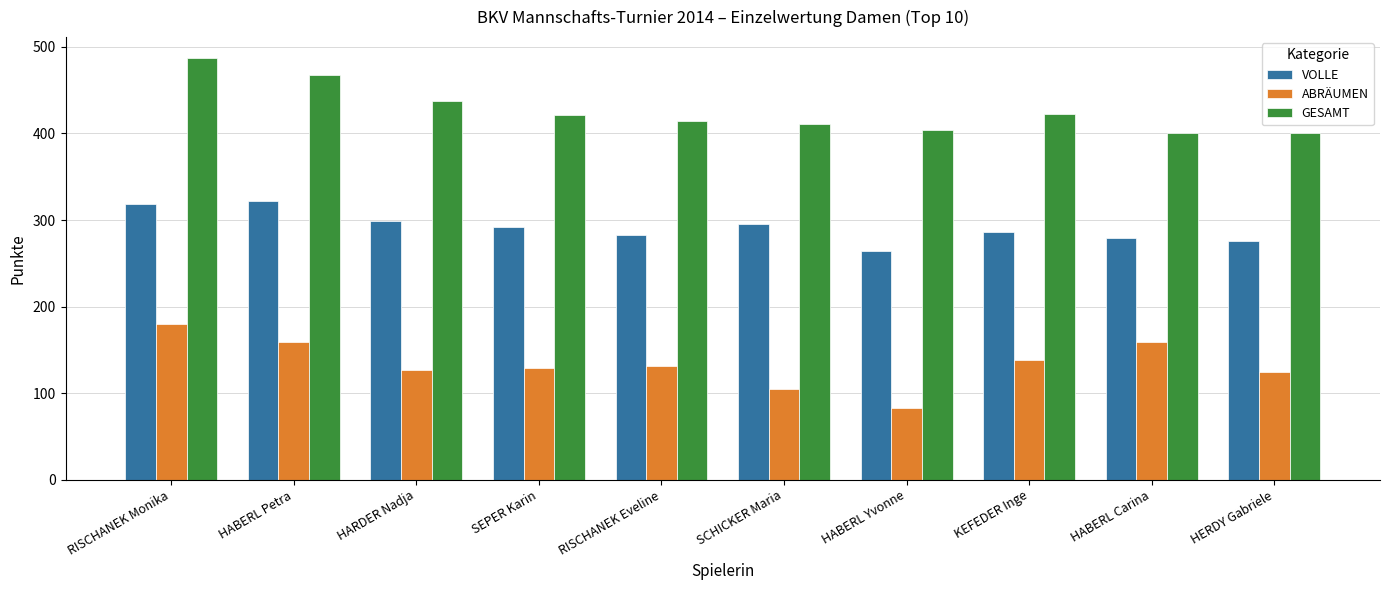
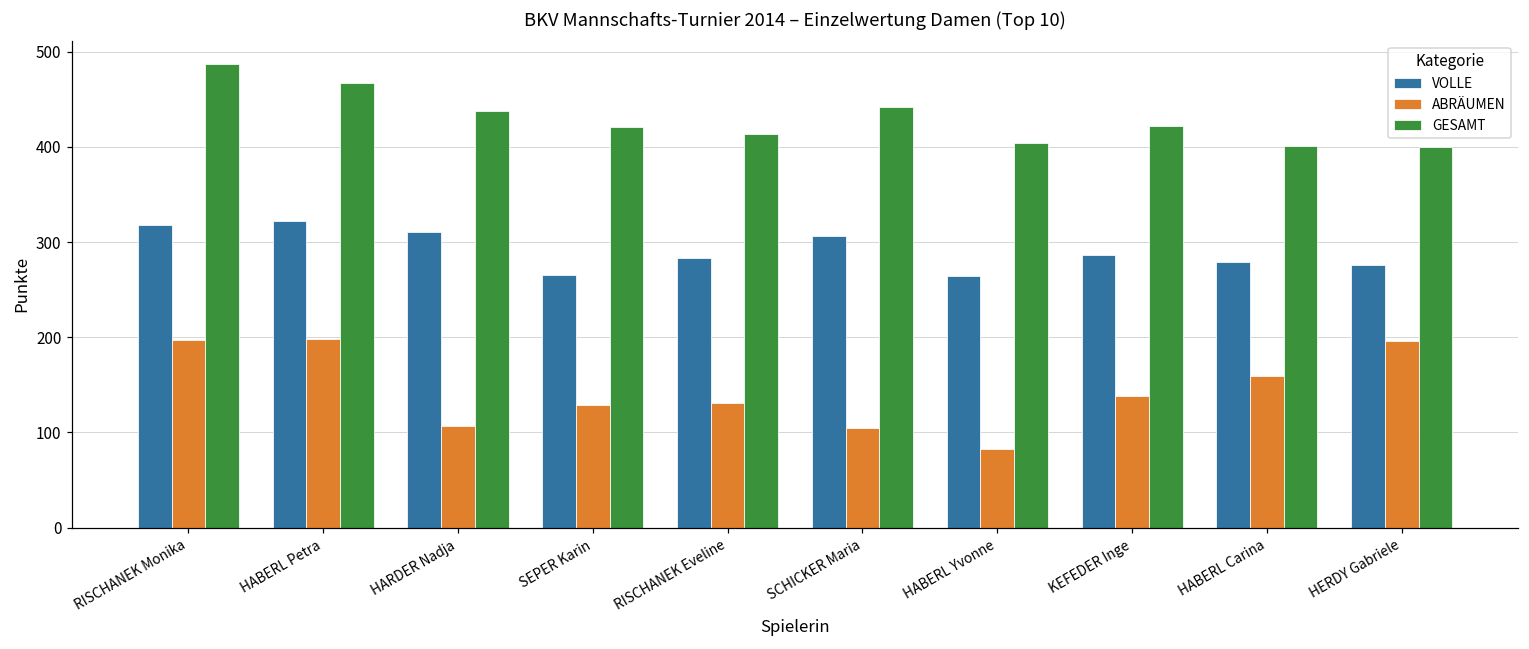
  {
    "VOLLE": {
      "RISCHANEK Monika": 320,
      "HABERL Petra": 320,
-     "HARDER Nadja": 300,
-     "SEPER Karin": 290,
+     "HARDER Nadja": 310,
+     "SEPER Karin": 270,
      "RISCHANEK Eveline": 280,
-     "SCHICKER Maria": 300,
+     "SCHICKER Maria": 310,
      "HABERL Yvonne": 260,
      "KEFEDER Inge": 290,
      "HABERL Carina": 280,
      "HERDY Gabriele": 280
    },
    "ABRÄUMEN": {
-     "RISCHANEK Monika": 180,
-     "HABERL Petra": 160,
-     "HARDER Nadja": 130,
+     "RISCHANEK Monika": 200,
+     "HABERL Petra": 200,
+     "HARDER Nadja": 110,
      "SEPER Karin": 130,
      "RISCHANEK Eveline": 130,
      "SCHICKER Maria": 110,
      "HABERL Yvonne": 80,
      "KEFEDER Inge": 140,
      "HABERL Carina": 160,
-     "HERDY Gabriele": 120
+     "HERDY Gabriele": 200
    },
    "GESAMT": {
      "RISCHANEK Monika": 490,
      "HABERL Petra": 470,
      "HARDER Nadja": 440,
      "SEPER Karin": 420,
      "RISCHANEK Eveline": 410,
-     "SCHICKER Maria": 410,
+     "SCHICKER Maria": 440,
      "HABERL Yvonne": 400,
      "KEFEDER Inge": 420,
      "HABERL Carina": 400,
      "HERDY Gabriele": 400
    }
  }
